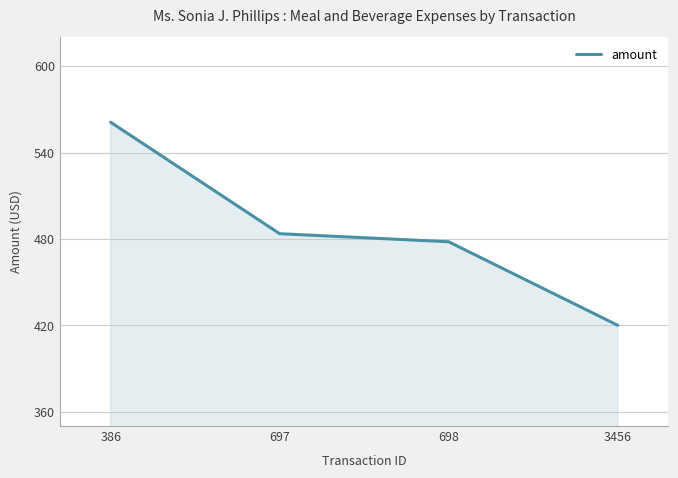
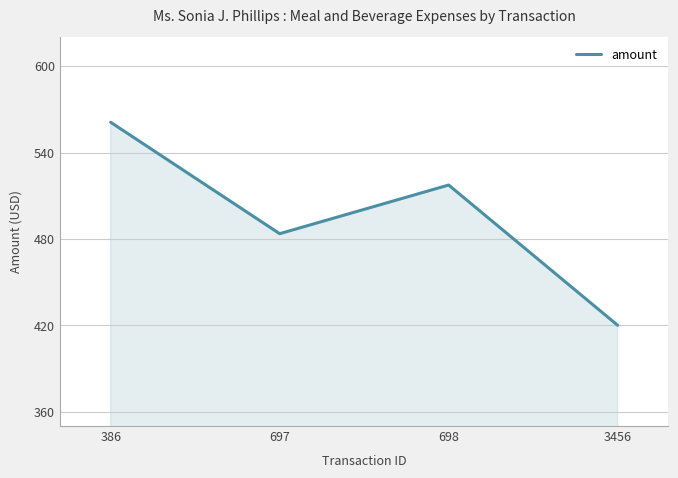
  {
    "386": 561,
    "697": 484,
-   "698": 478,
+   "698": 517,
    "3456": 420
  }
